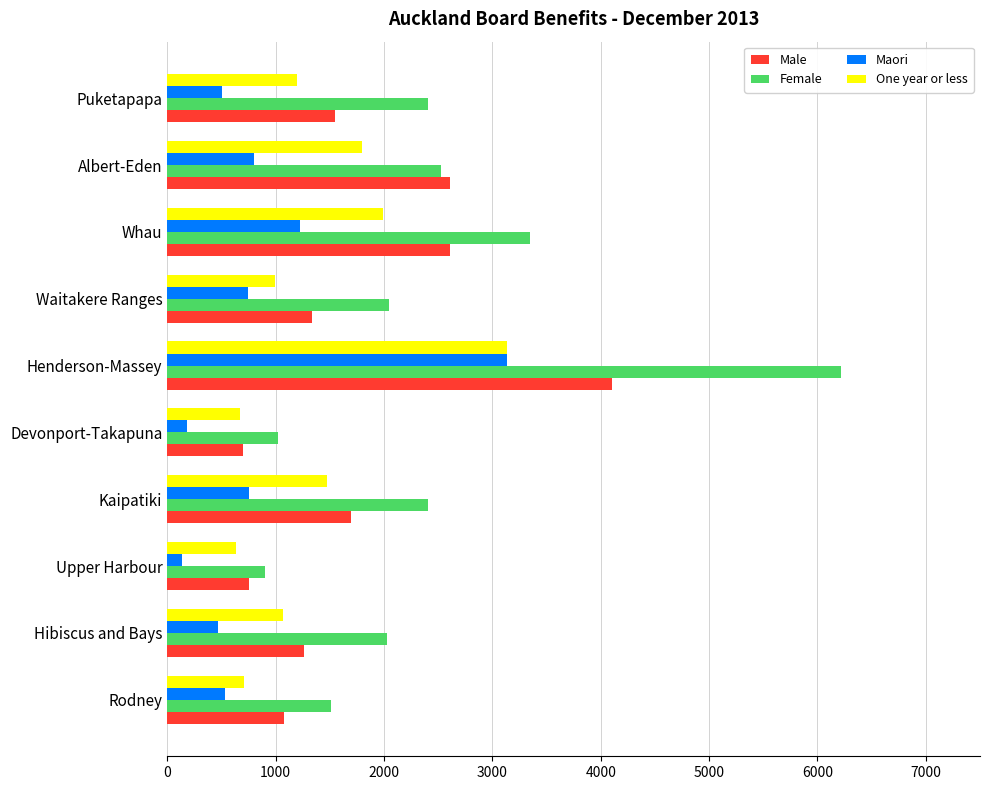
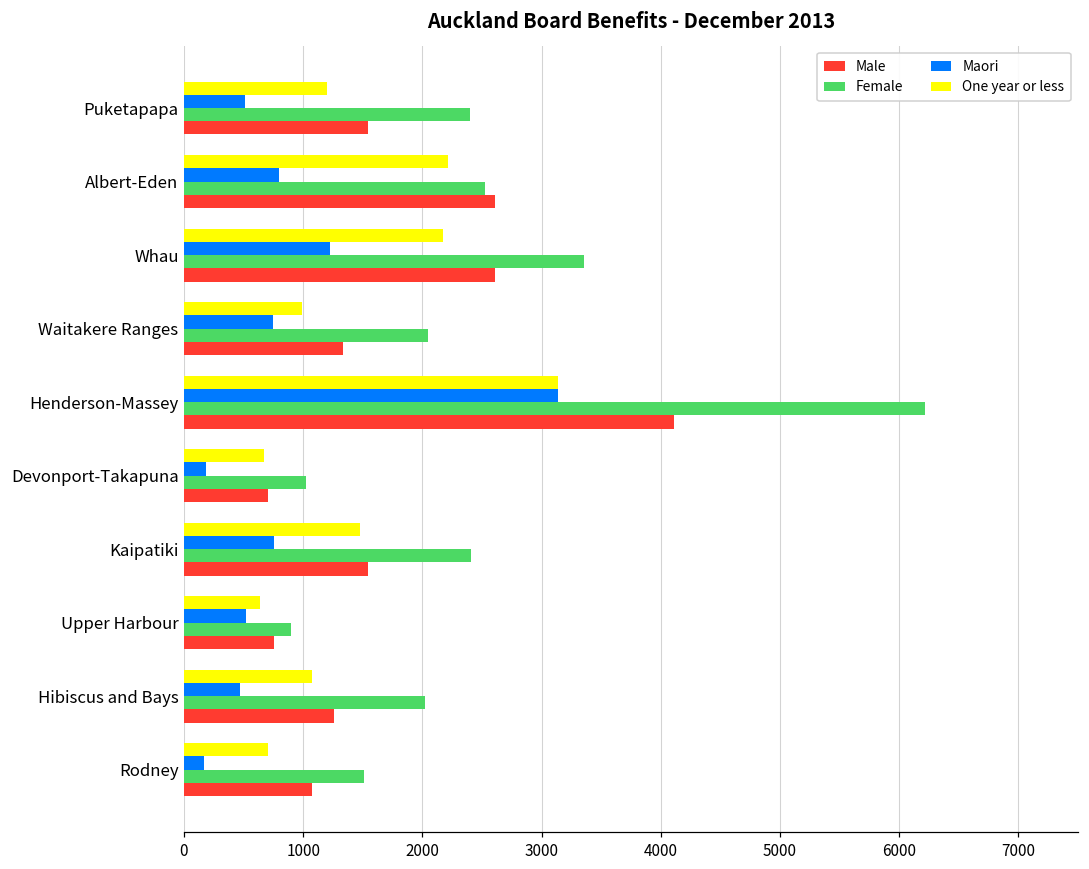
  {
    "Male": {
      "Puketapapa": 1550,
      "Albert-Eden": 2610,
      "Whau": 2610,
      "Waitakere Ranges": 1330,
      "Henderson-Massey": 4110,
      "Devonport-Takapuna": 700,
-     "Kaipatiki": 1700,
+     "Kaipatiki": 1550,
      "Upper Harbour": 750,
      "Hibiscus and Bays": 1260,
      "Rodney": 1070
    },
    "Female": {
      "Puketapapa": 2400,
      "Albert-Eden": 2520,
      "Whau": 3350,
      "Waitakere Ranges": 2050,
      "Henderson-Massey": 6220,
      "Devonport-Takapuna": 1020,
      "Kaipatiki": 2410,
      "Upper Harbour": 900,
      "Hibiscus and Bays": 2030,
      "Rodney": 1510
    },
    "Maori": {
      "Puketapapa": 510,
      "Albert-Eden": 800,
      "Whau": 1220,
      "Waitakere Ranges": 740,
      "Henderson-Massey": 3140,
      "Devonport-Takapuna": 180,
      "Kaipatiki": 750,
-     "Upper Harbour": 140,
+     "Upper Harbour": 520,
      "Hibiscus and Bays": 470,
-     "Rodney": 540
+     "Rodney": 170
    },
    "One year or less": {
      "Puketapapa": 1200,
-     "Albert-Eden": 1790,
-     "Whau": 1990,
+     "Albert-Eden": 2210,
+     "Whau": 2180,
      "Waitakere Ranges": 990,
      "Henderson-Massey": 3140,
      "Devonport-Takapuna": 680,
      "Kaipatiki": 1480,
      "Upper Harbour": 640,
      "Hibiscus and Bays": 1070,
      "Rodney": 710
    }
  }
